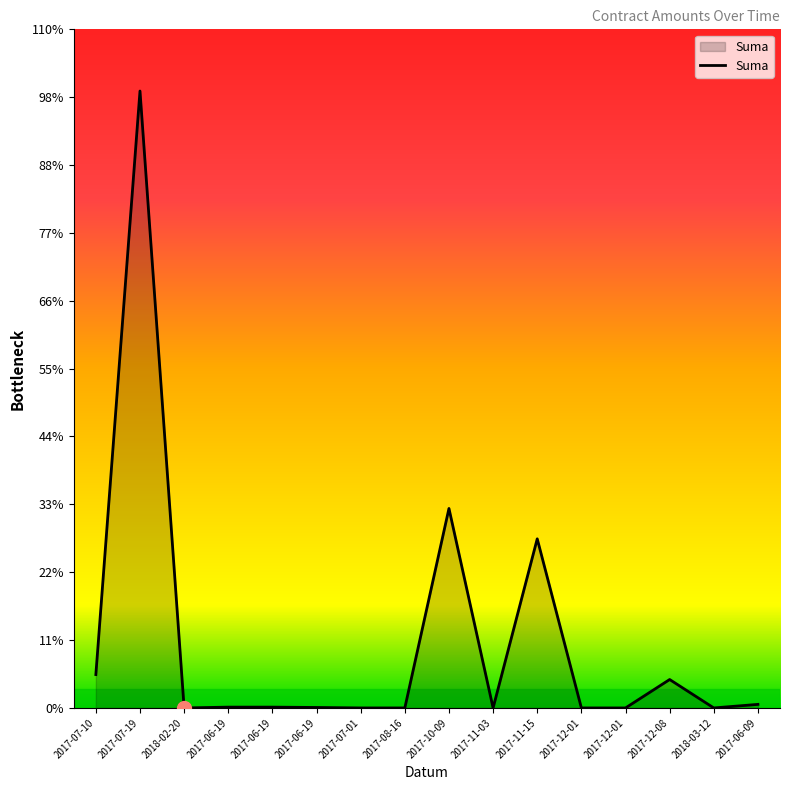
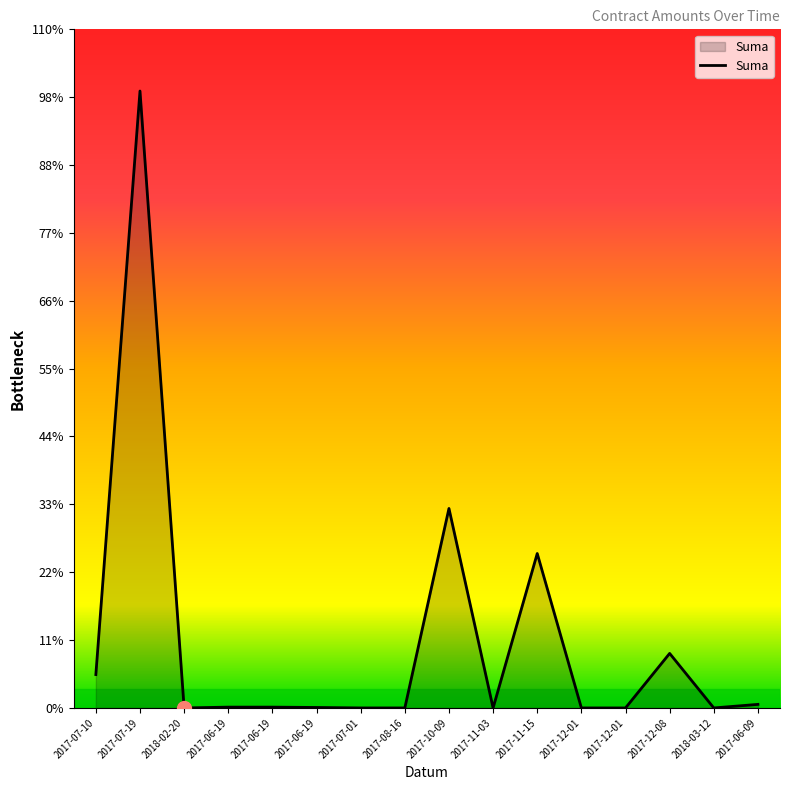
  {
    "Suma": {
      "2017-07-10": "5%",
      "2017-07-19": "100%",
      "2017-10-09": "32%",
-     "2017-11-15": "27%",
-     "2017-12-08": "5%"
+     "2017-11-15": "25%",
+     "2017-12-08": "9%"
    }
  }
